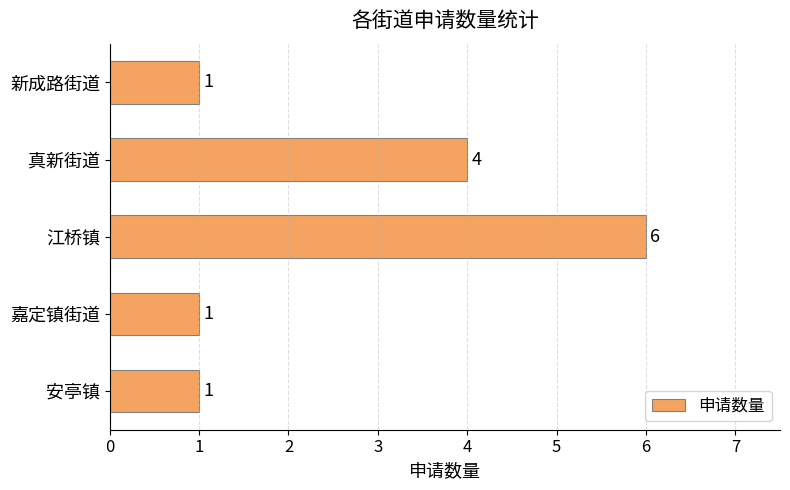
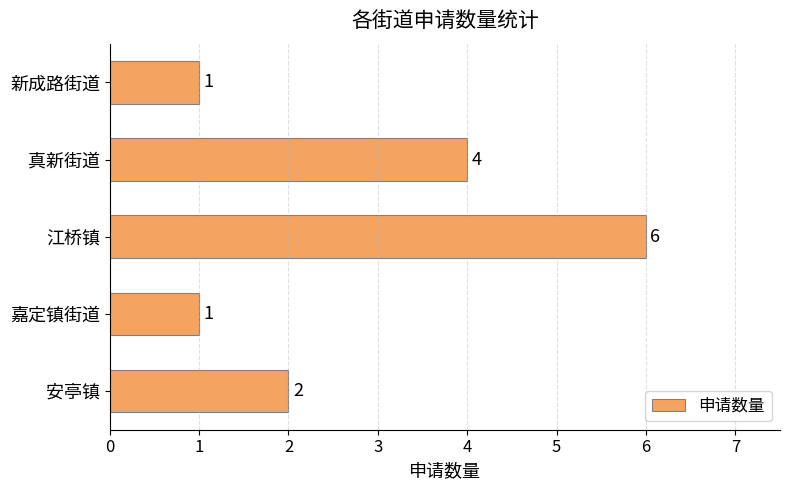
  {
    "新成路街道": 1,
    "真新街道": 4,
    "江桥镇": 6,
    "嘉定镇街道": 1,
-   "安亭镇": 1
+   "安亭镇": 2
  }
